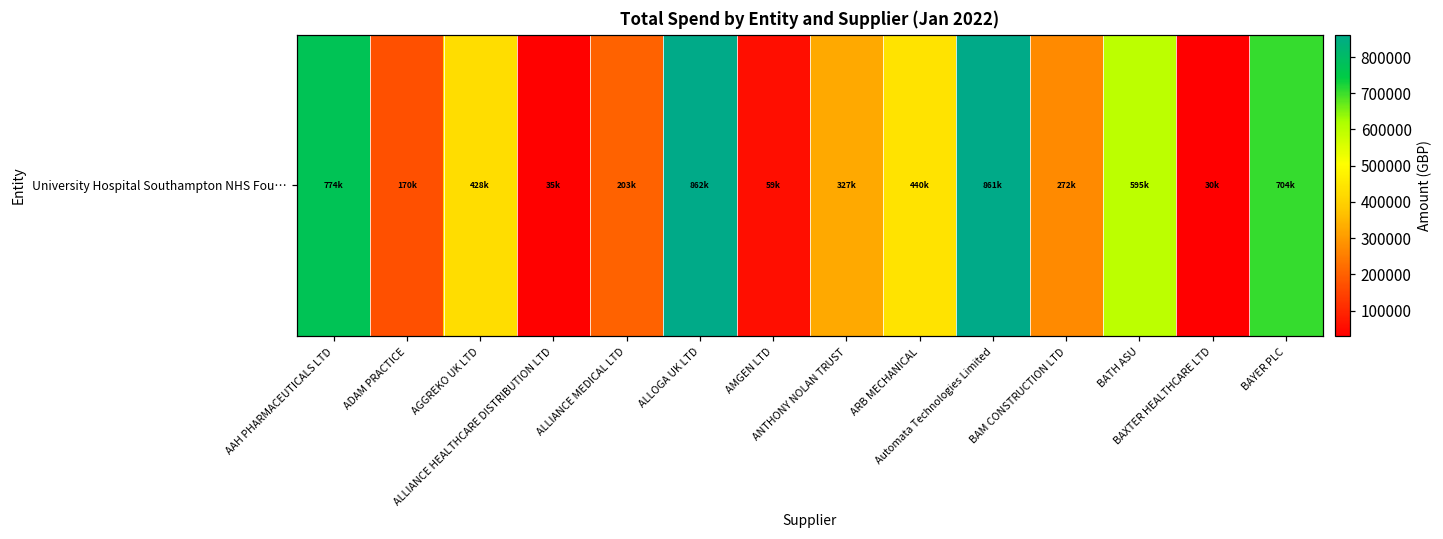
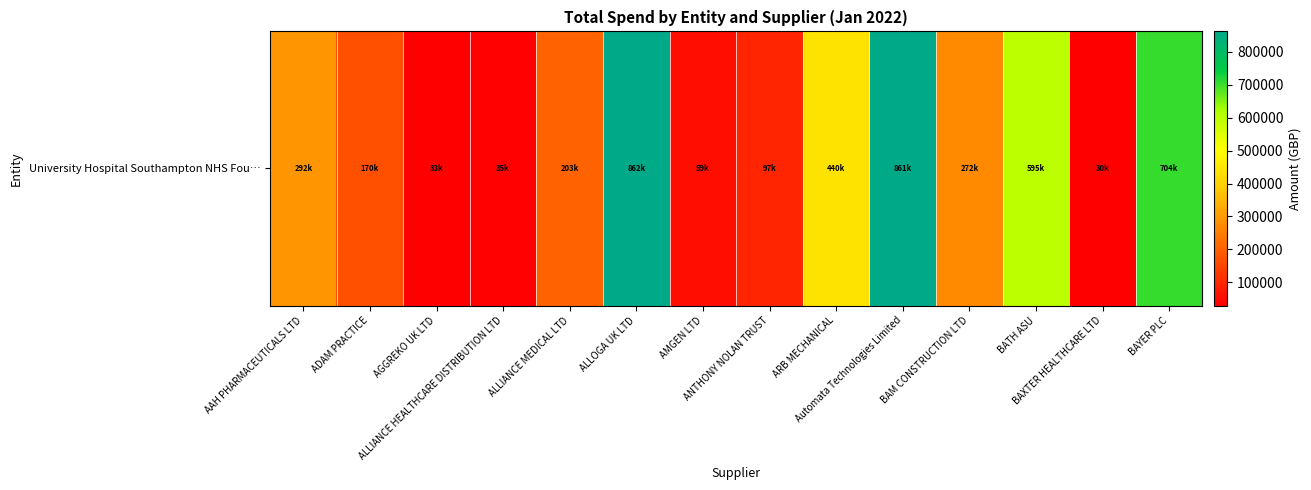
  {
    "University Hospital Southampton NHS Fou…": {
-     "AAH PHARMACEUTICALS LTD": "774k",
+     "AAH PHARMACEUTICALS LTD": "292k",
      "ADAM PRACTICE": "170k",
-     "AGGREKO UK LTD": "428k",
+     "AGGREKO UK LTD": "33k",
      "ALLIANCE HEALTHCARE DISTRIBUTION LTD": "35k",
      "ALLIANCE MEDICAL LTD": "203k",
      "ALLOGA UK LTD": "862k",
      "AMGEN LTD": "59k",
-     "ANTHONY NOLAN TRUST": "327k",
+     "ANTHONY NOLAN TRUST": "97k",
      "ARB MECHANICAL": "440k",
      "Automata Technologies Limited": "861k",
      "BAM CONSTRUCTION LTD": "272k",
      "BATH ASU": "595k",
      "BAXTER HEALTHCARE LTD": "30k",
      "BAYER PLC": "704k"
    }
  }
